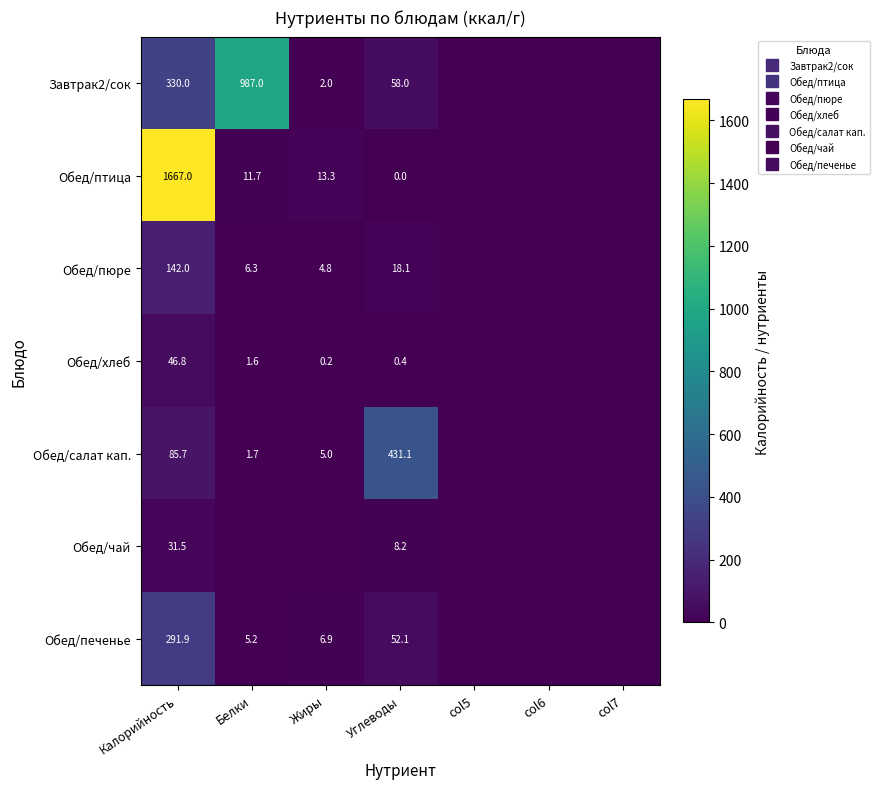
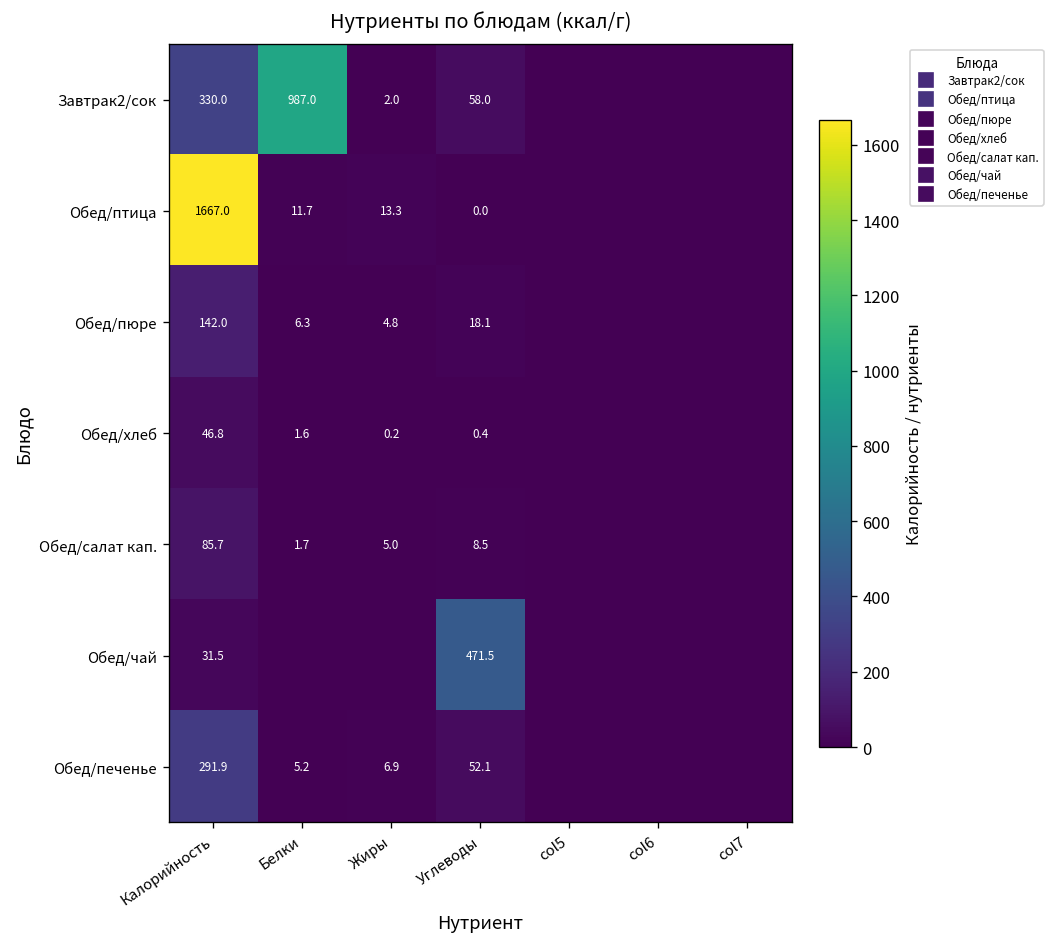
  {
    "Завтрак2/сок": {
      "Калорийность": 330.0,
      "Белки": 987.0,
      "Жиры": 2.0,
      "Углеводы": 58.0
    },
    "Обед/птица": {
      "Калорийность": 1667.0,
      "Белки": 11.7,
      "Жиры": 13.3,
      "Углеводы": 0.0
    },
    "Обед/пюре": {
      "Калорийность": 142.0,
      "Белки": 6.3,
      "Жиры": 4.8,
      "Углеводы": 18.1
    },
    "Обед/хлеб": {
      "Калорийность": 46.8,
      "Белки": 1.6,
      "Жиры": 0.2,
      "Углеводы": 0.4
    },
    "Обед/салат кап.": {
      "Калорийность": 85.7,
      "Белки": 1.7,
      "Жиры": 5.0,
-     "Углеводы": 431.1
+     "Углеводы": 8.5
    },
    "Обед/чай": {
      "Калорийность": 31.5,
-     "Углеводы": 8.2
+     "Углеводы": 471.5
    },
    "Обед/печенье": {
      "Калорийность": 291.9,
      "Белки": 5.2,
      "Жиры": 6.9,
      "Углеводы": 52.1
    }
  }
